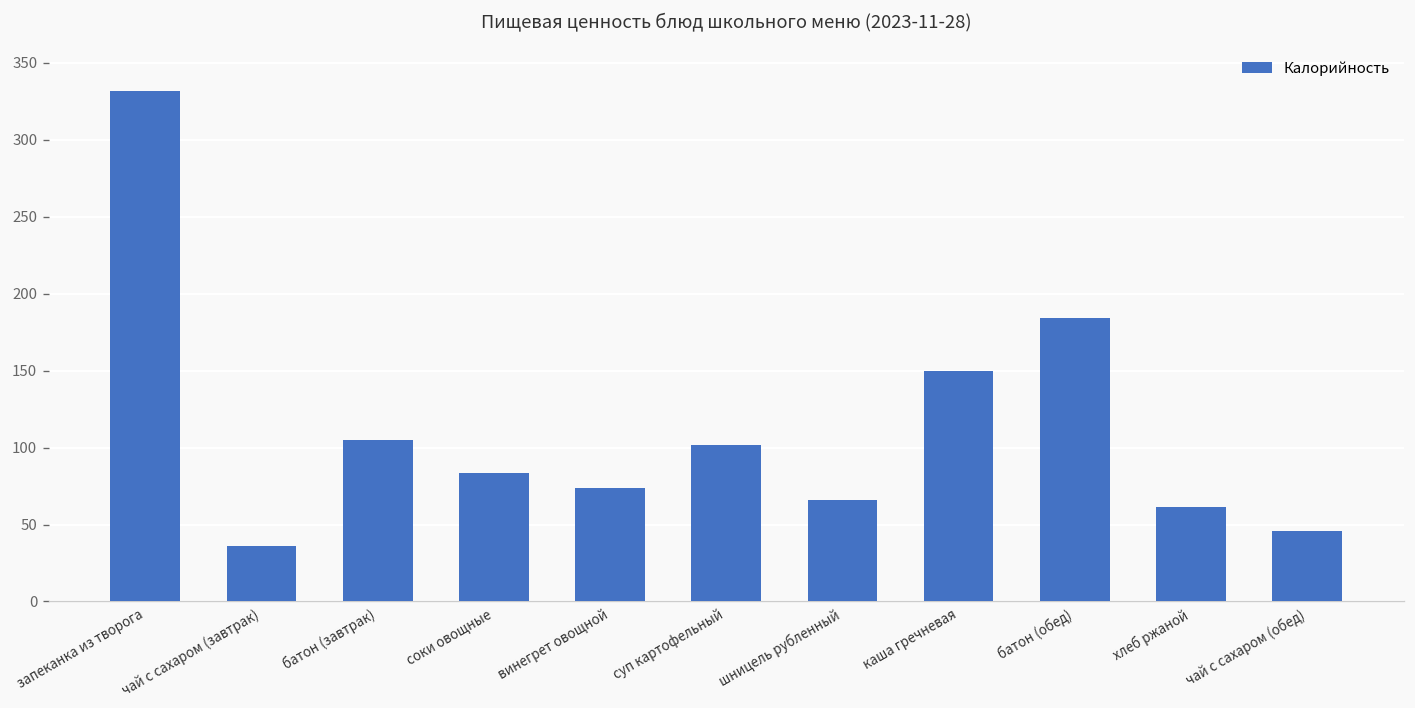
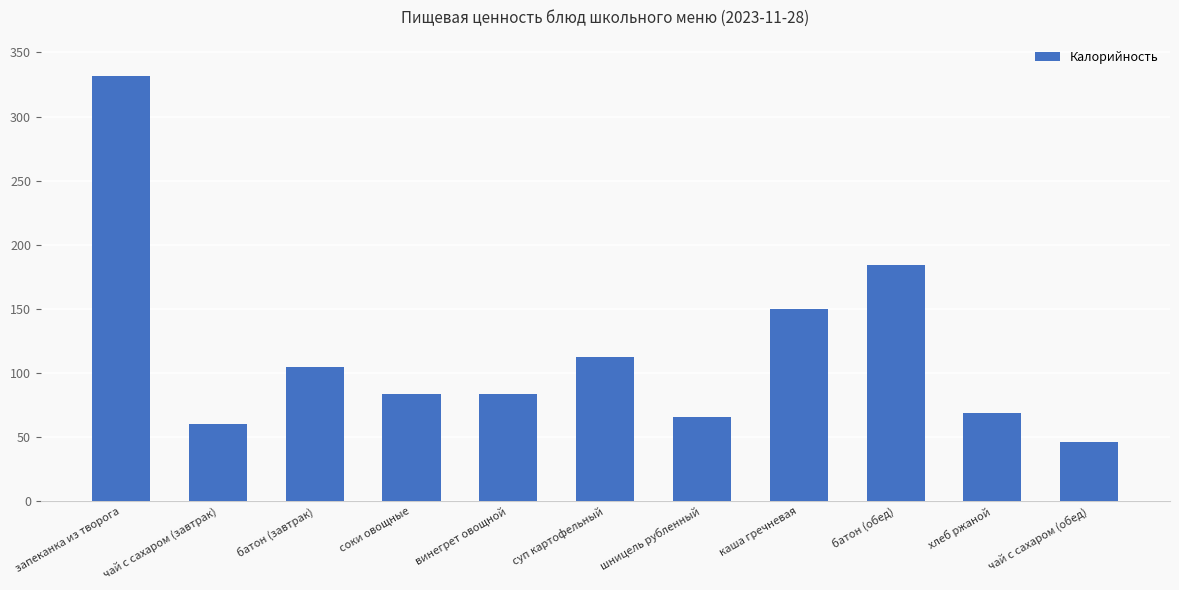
  {
    "запеканка из творога": 332,
-   "чай с сахаром (завтрак)": 36,
+   "чай с сахаром (завтрак)": 60,
    "батон (завтрак)": 105,
    "соки овощные": 83,
-   "винегрет овощной": 74,
-   "суп картофельный": 102,
+   "винегрет овощной": 83,
+   "суп картофельный": 113,
    "шницель рубленный": 66,
    "каша гречневая": 150,
    "батон (обед)": 184,
-   "хлеб ржаной": 61,
+   "хлеб ржаной": 69,
    "чай с сахаром (обед)": 46
  }
